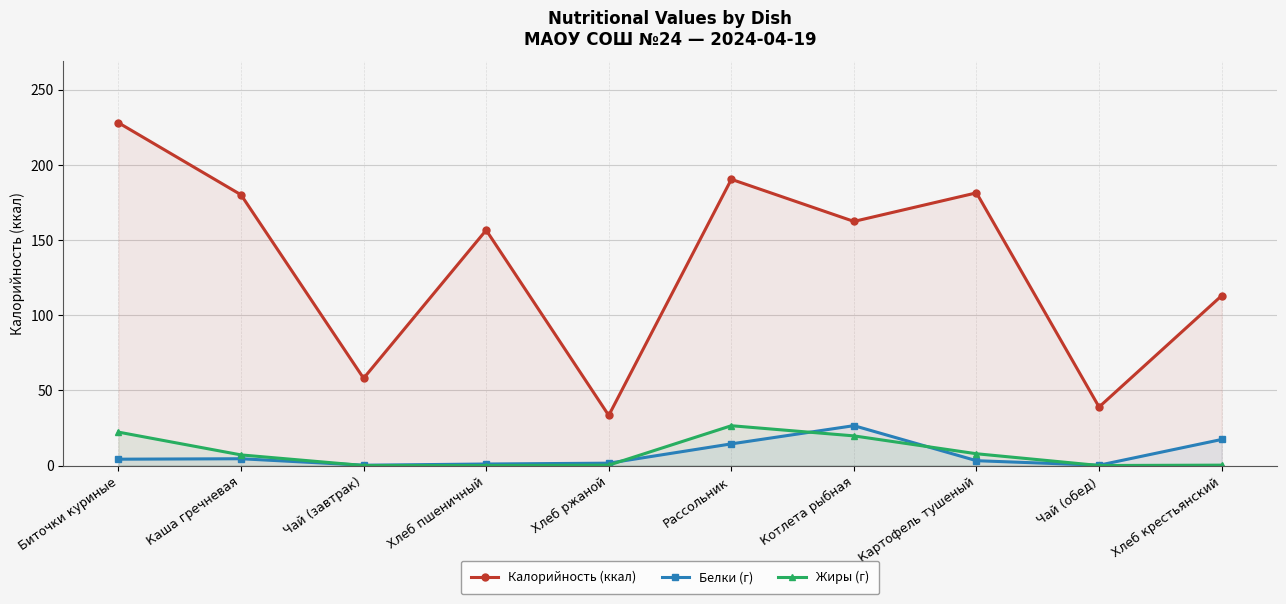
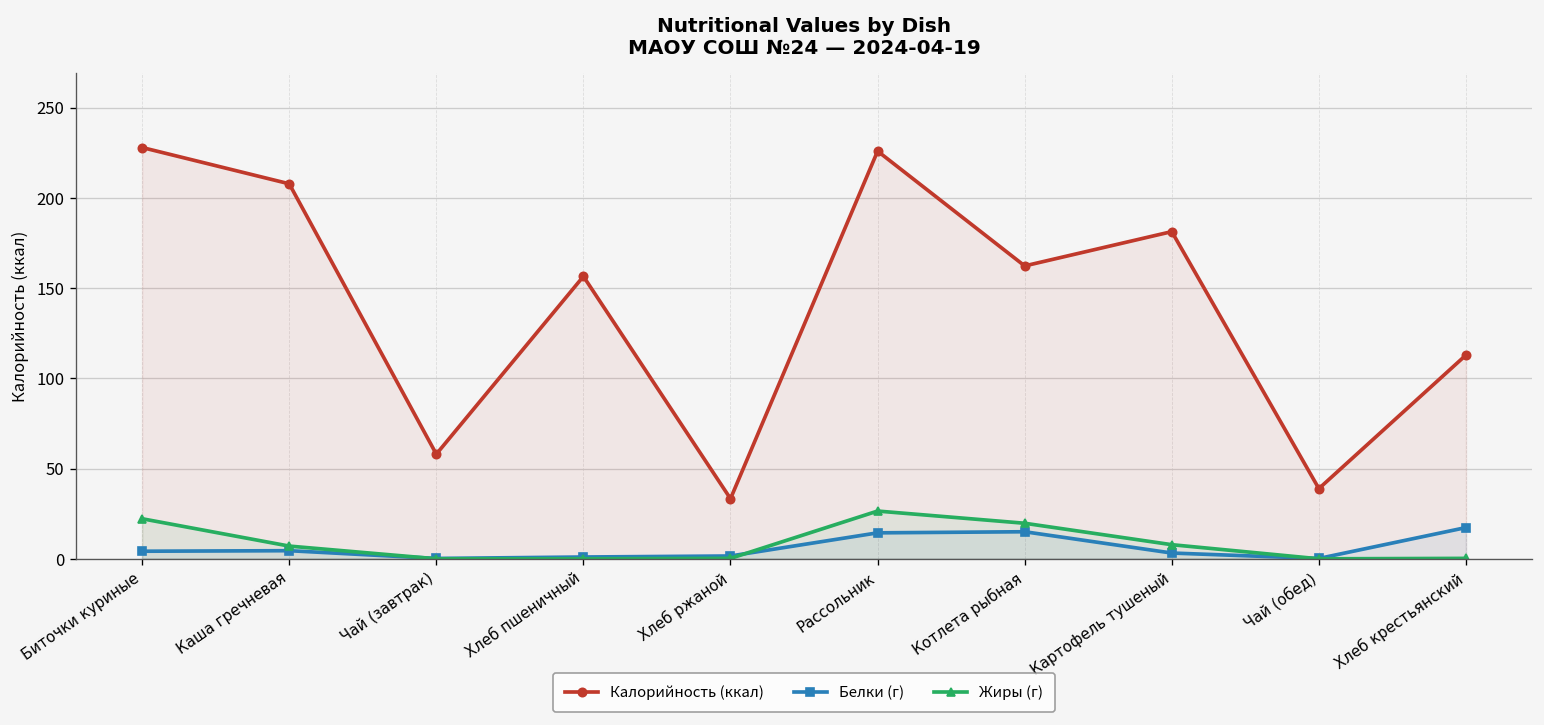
  {
    "Калорийность (ккал)": {
      "Биточки куриные": 228,
-     "Каша гречневая": 180,
+     "Каша гречневая": 208,
      "Чай (завтрак)": 58,
      "Хлеб пшеничный": 157,
      "Хлеб ржаной": 33,
-     "Рассольник": 190,
+     "Рассольник": 226,
      "Котлета рыбная": 162,
      "Картофель тушеный": 181,
      "Чай (обед)": 39,
      "Хлеб крестьянский": 113
    },
    "Белки (г)": {
      "Биточки куриные": 4,
      "Каша гречневая": 5,
      "Рассольник": 14,
-     "Котлета рыбная": 27,
+     "Котлета рыбная": 15,
      "Картофель тушеный": 3,
      "Хлеб крестьянский": 17
    },
    "Жиры (г)": {
      "Биточки куриные": 22,
      "Каша гречневая": 7,
      "Рассольник": 26,
      "Котлета рыбная": 20,
      "Картофель тушеный": 8,
      "Хлеб крестьянский": 0
    }
  }
